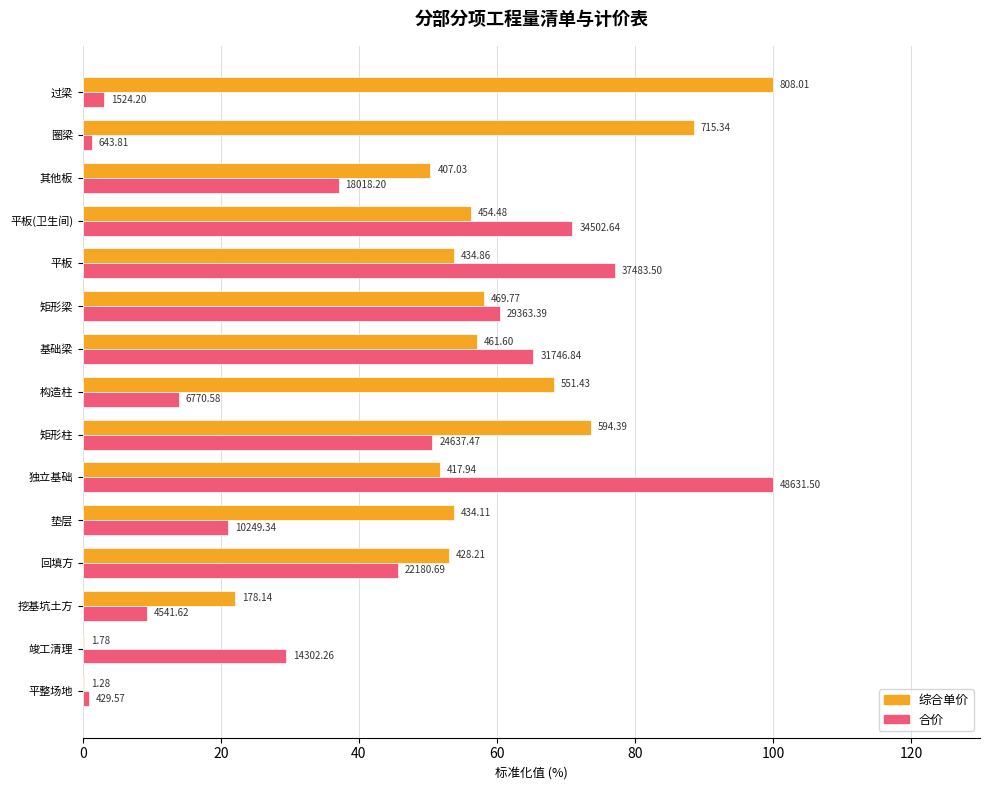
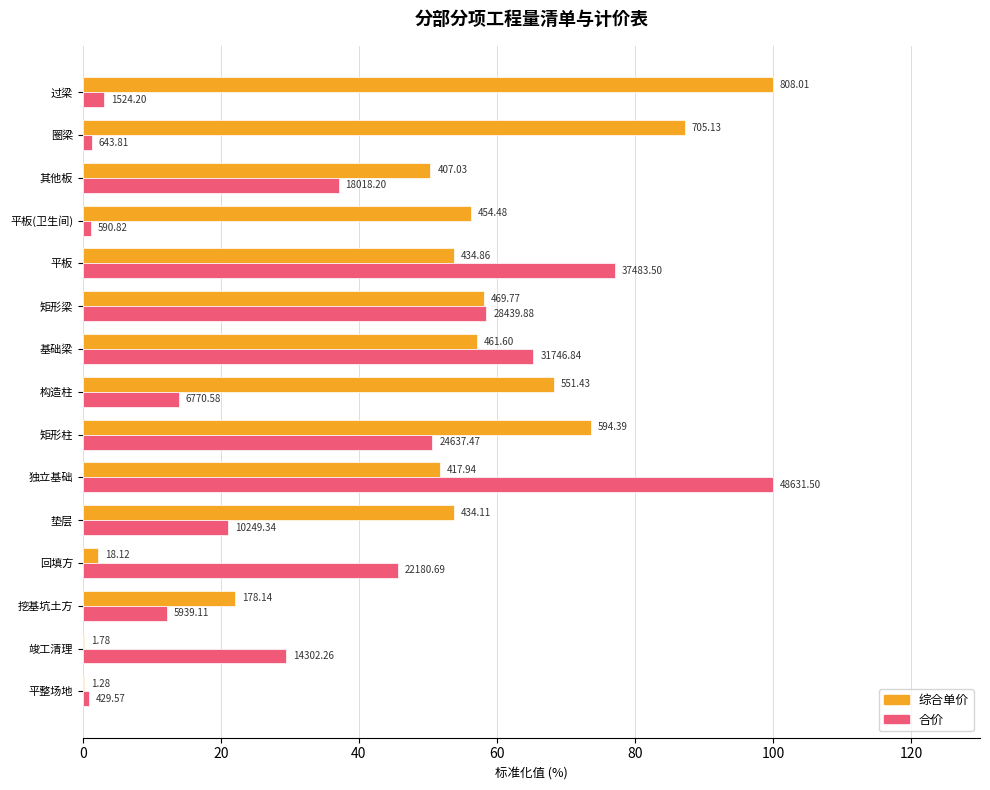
  {
    "综合单价": {
-     "圈梁": 715.34,
-     "回填方": 428.21
+     "圈梁": 705.13,
+     "回填方": 18.12
    },
    "合价": {
-     "平板(卫生间)": 34502.64,
-     "矩形梁": 29363.39,
-     "挖基坑土方": 4541.62
+     "平板(卫生间)": 590.82,
+     "矩形梁": 28439.88,
+     "挖基坑土方": 5939.11
    }
  }
